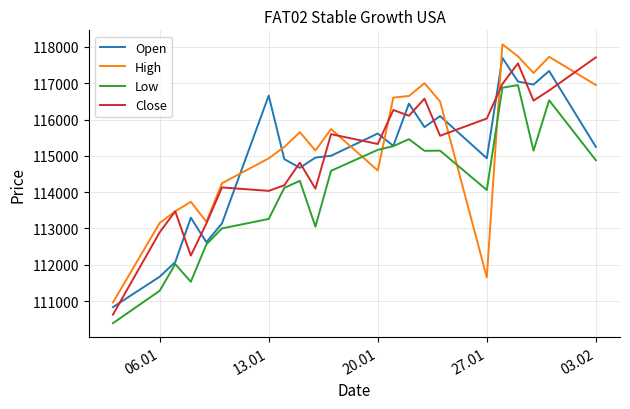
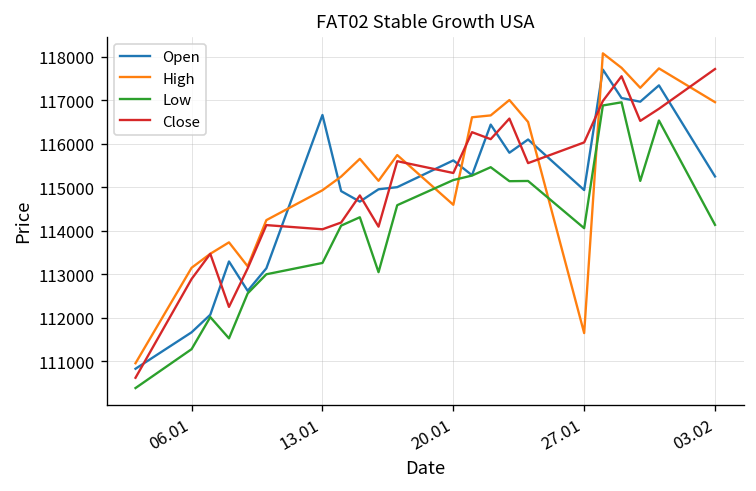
  {
    "Open": {
      "06.01": 111700,
      "13.01": 116700,
      "20.01": 115600,
      "27.01": 114900,
      "03.02": 115200
    },
    "High": {
      "06.01": 113200,
      "13.01": 114900,
      "20.01": 114600,
      "27.01": 111700,
      "03.02": 117000
    },
    "Low": {
      "06.01": 111300,
      "13.01": 113300,
      "20.01": 115200,
      "27.01": 114100,
-     "03.02": 114900
+     "03.02": 114100
    },
    "Close": {
      "06.01": 112900,
      "13.01": 114000,
      "20.01": 115300,
      "27.01": 116000,
      "03.02": 117700
    }
  }
